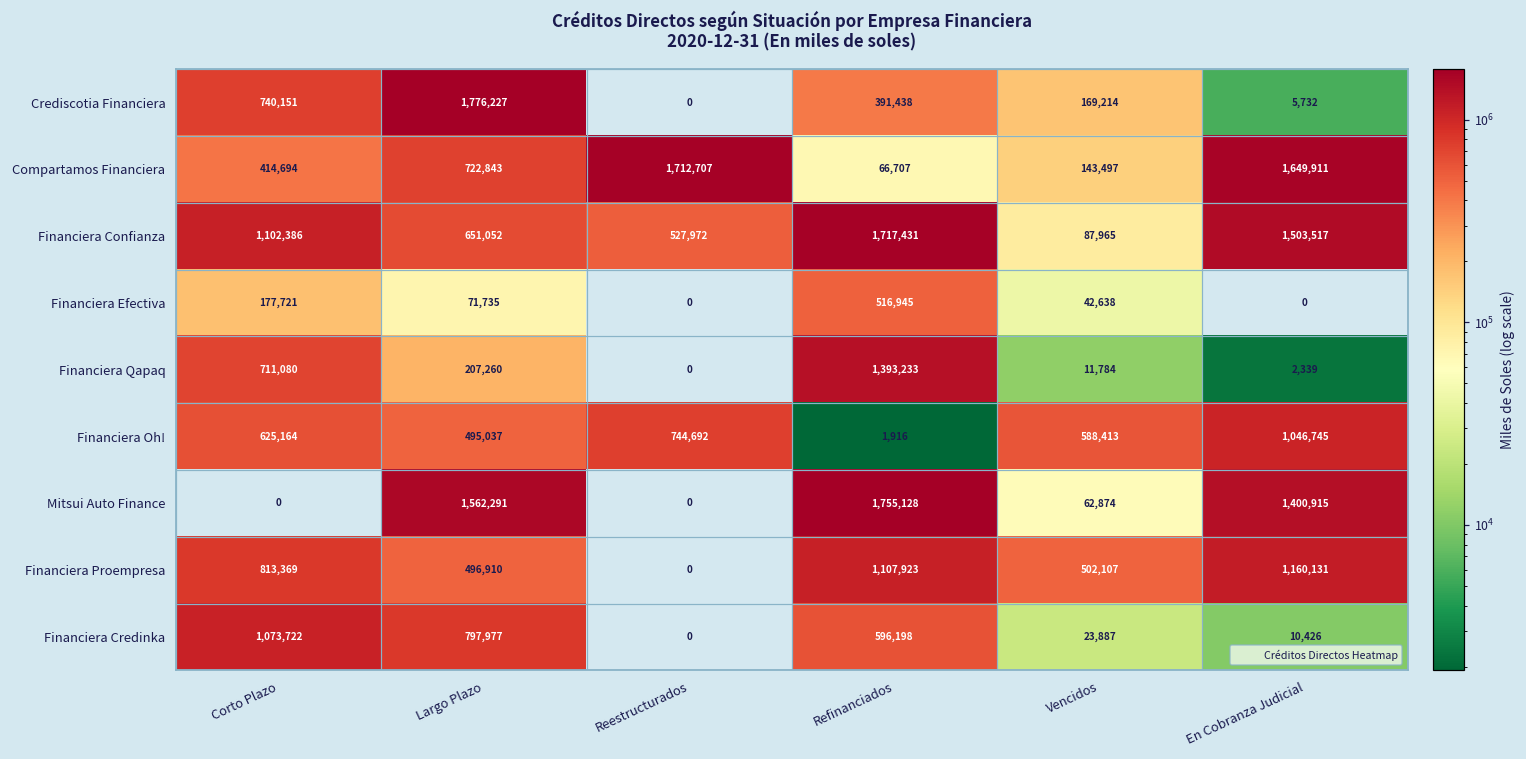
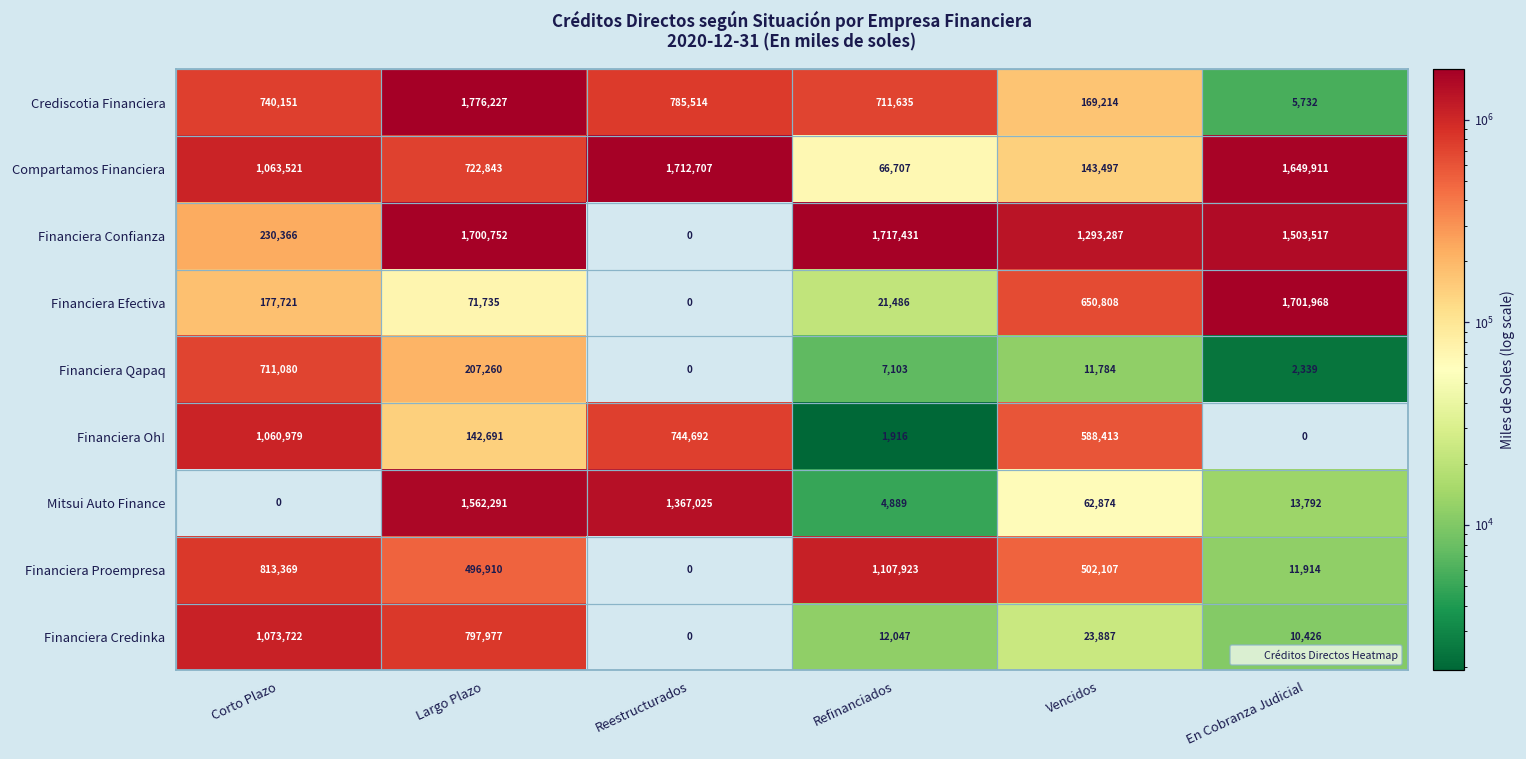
  {
    "Crediscotia Financiera": {
      "Corto Plazo": "740,151",
      "Largo Plazo": "1,776,227",
-     "Reestructurados": "0",
-     "Refinanciados": "391,438",
+     "Reestructurados": "785,514",
+     "Refinanciados": "711,635",
      "Vencidos": "169,214",
      "En Cobranza Judicial": "5,732"
    },
    "Compartamos Financiera": {
-     "Corto Plazo": "414,694",
+     "Corto Plazo": "1,063,521",
      "Largo Plazo": "722,843",
      "Reestructurados": "1,712,707",
      "Refinanciados": "66,707",
      "Vencidos": "143,497",
      "En Cobranza Judicial": "1,649,911"
    },
    "Financiera Confianza": {
-     "Corto Plazo": "1,102,386",
-     "Largo Plazo": "651,052",
-     "Reestructurados": "527,972",
+     "Corto Plazo": "230,366",
+     "Largo Plazo": "1,700,752",
+     "Reestructurados": "0",
      "Refinanciados": "1,717,431",
-     "Vencidos": "87,965",
+     "Vencidos": "1,293,287",
      "En Cobranza Judicial": "1,503,517"
    },
    "Financiera Efectiva": {
      "Corto Plazo": "177,721",
      "Largo Plazo": "71,735",
      "Reestructurados": "0",
-     "Refinanciados": "516,945",
-     "Vencidos": "42,638",
-     "En Cobranza Judicial": "0"
+     "Refinanciados": "21,486",
+     "Vencidos": "650,808",
+     "En Cobranza Judicial": "1,701,968"
    },
    "Financiera Qapaq": {
      "Corto Plazo": "711,080",
      "Largo Plazo": "207,260",
      "Reestructurados": "0",
-     "Refinanciados": "1,393,233",
+     "Refinanciados": "7,103",
      "Vencidos": "11,784",
      "En Cobranza Judicial": "2,339"
    },
    "Financiera Oh!": {
-     "Corto Plazo": "625,164",
-     "Largo Plazo": "495,037",
+     "Corto Plazo": "1,060,979",
+     "Largo Plazo": "142,691",
      "Reestructurados": "744,692",
      "Refinanciados": "1,916",
      "Vencidos": "588,413",
-     "En Cobranza Judicial": "1,046,745"
+     "En Cobranza Judicial": "0"
    },
    "Mitsui Auto Finance": {
      "Corto Plazo": "0",
      "Largo Plazo": "1,562,291",
-     "Reestructurados": "0",
-     "Refinanciados": "1,755,128",
+     "Reestructurados": "1,367,025",
+     "Refinanciados": "4,889",
      "Vencidos": "62,874",
-     "En Cobranza Judicial": "1,400,915"
+     "En Cobranza Judicial": "13,792"
    },
    "Financiera Proempresa": {
      "Corto Plazo": "813,369",
      "Largo Plazo": "496,910",
      "Reestructurados": "0",
      "Refinanciados": "1,107,923",
      "Vencidos": "502,107",
-     "En Cobranza Judicial": "1,160,131"
+     "En Cobranza Judicial": "11,914"
    },
    "Financiera Credinka": {
      "Corto Plazo": "1,073,722",
      "Largo Plazo": "797,977",
      "Reestructurados": "0",
-     "Refinanciados": "596,198",
+     "Refinanciados": "12,047",
      "Vencidos": "23,887",
      "En Cobranza Judicial": "10,426"
    }
  }
